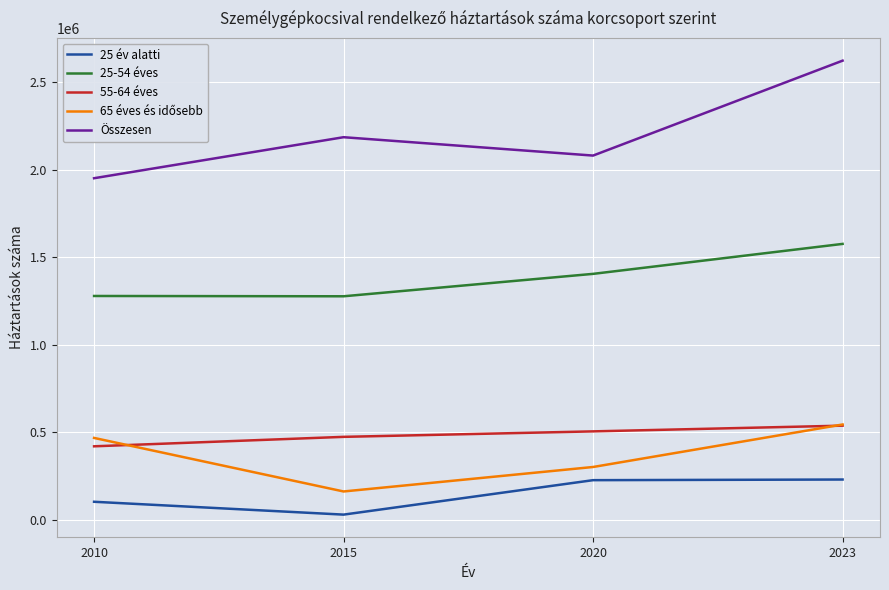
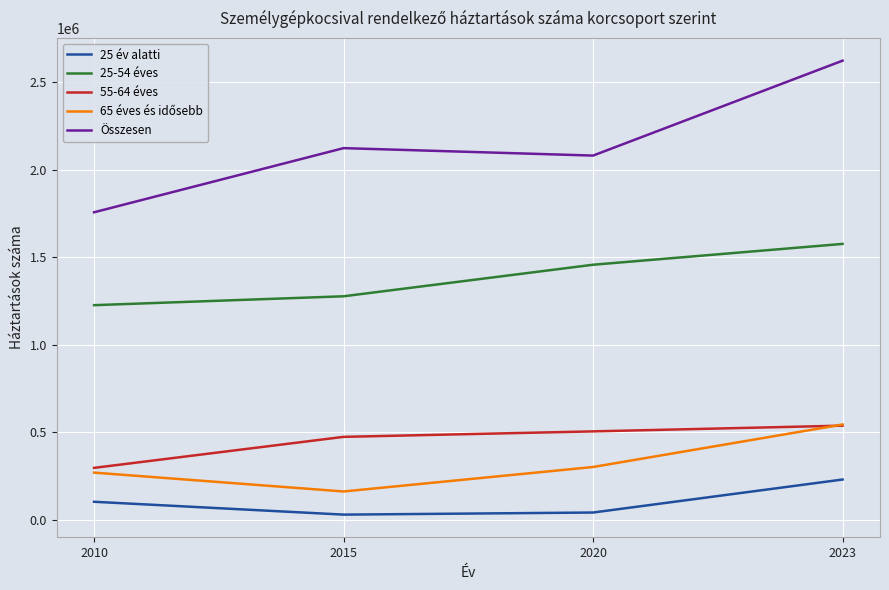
  {
    "25 év alatti": {
      "2010": 100000,
      "2015": 30000,
-     "2020": 230000,
+     "2020": 40000,
      "2023": 230000
    },
    "25-54 éves": {
-     "2010": 1280000,
+     "2010": 1230000,
      "2015": 1280000,
-     "2020": 1400000,
+     "2020": 1460000,
      "2023": 1580000
    },
    "55-64 éves": {
-     "2010": 420000,
+     "2010": 300000,
      "2015": 470000,
      "2020": 500000
    },
    "65 éves és idősebb": {
-     "2010": 470000,
+     "2010": 270000,
      "2015": 160000,
      "2020": 300000
    },
    "Összesen": {
-     "2010": 1950000,
-     "2015": 2190000,
+     "2010": 1760000,
+     "2015": 2120000,
      "2020": 2080000,
      "2023": 2620000
    }
  }
